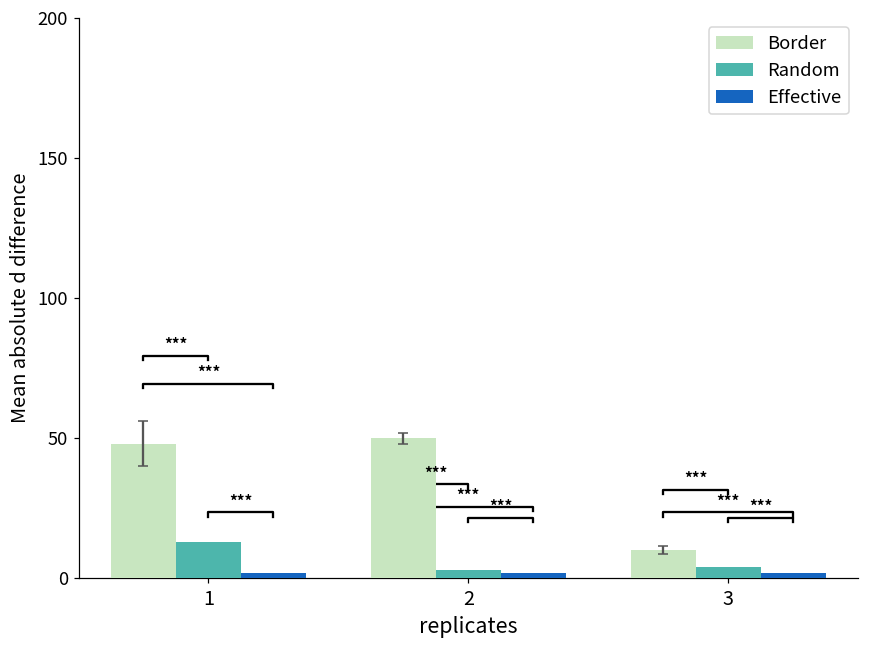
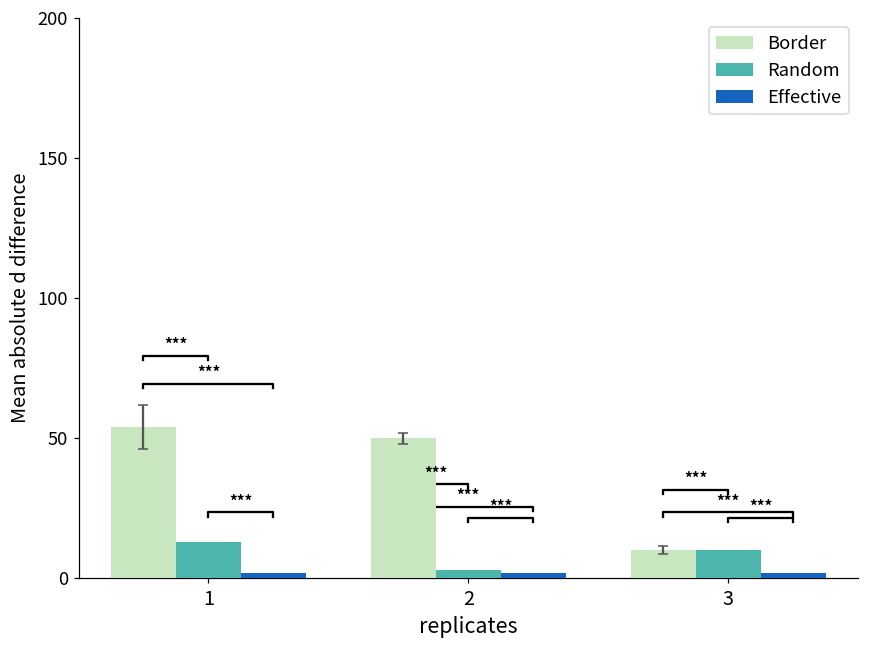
  {
    "Border": {
-     "1": 48,
+     "1": 54,
      "2": 50,
      "3": 10
    },
    "Random": {
      "1": 13,
      "2": 3,
-     "3": 4
+     "3": 10
    },
    "Effective": {
      "1": 2,
      "2": 2,
      "3": 2
    }
  }
